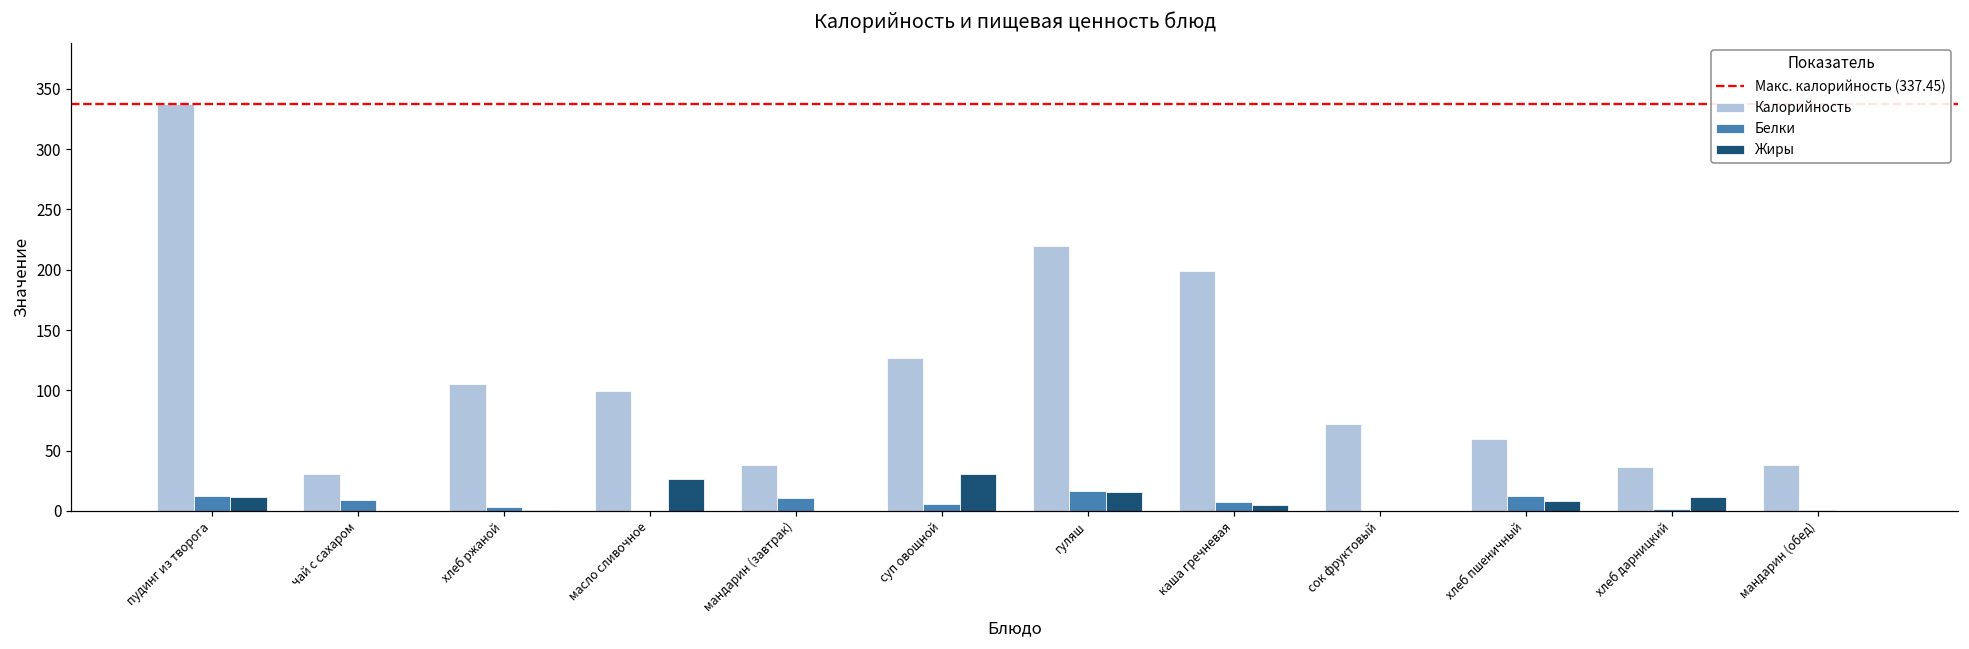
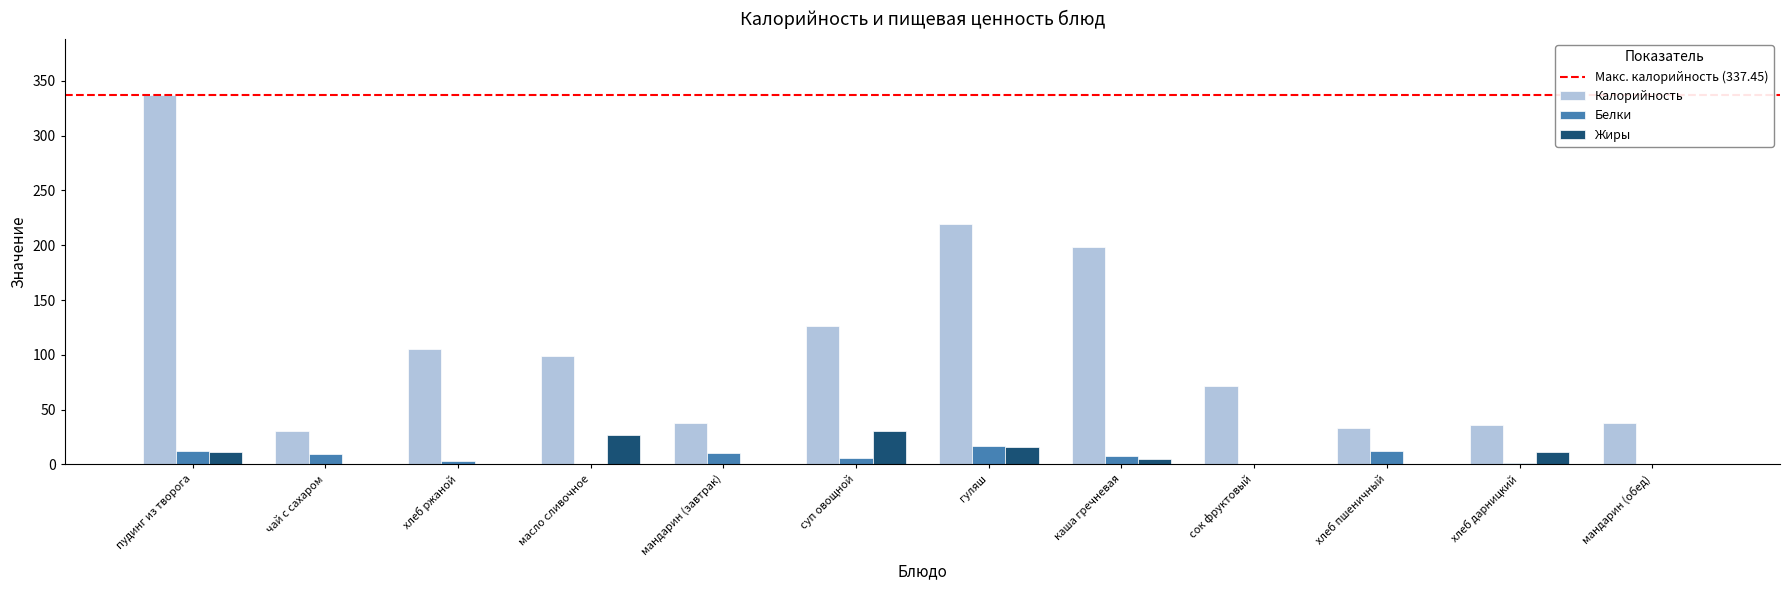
  {
    "Калорийность": {
      "пудинг из творога": 337,
      "чай с сахаром": 30,
      "хлеб ржаной": 105,
      "масло сливочное": 99,
      "мандарин (завтрак)": 38,
      "суп овощной": 126,
      "гуляш": 220,
      "каша гречневая": 199,
      "сок фруктовый": 72,
-     "хлеб пшеничный": 60,
+     "хлеб пшеничный": 33,
      "хлеб дарницкий": 36,
      "мандарин (обед)": 38
    },
    "Белки": {
      "пудинг из творога": 12,
      "чай с сахаром": 9,
      "хлеб ржаной": 3,
      "мандарин (завтрак)": 11,
      "суп овощной": 6,
      "гуляш": 17,
      "каша гречневая": 7,
      "хлеб пшеничный": 12
    },
    "Жиры": {
      "пудинг из творога": 12,
      "чай с сахаром": 0,
      "масло сливочное": 27,
      "суп овощной": 31,
      "гуляш": 16,
      "каша гречневая": 5,
      "сок фруктовый": 0,
-     "хлеб пшеничный": 8,
+     "хлеб пшеничный": 0,
      "хлеб дарницкий": 12
    }
  }
